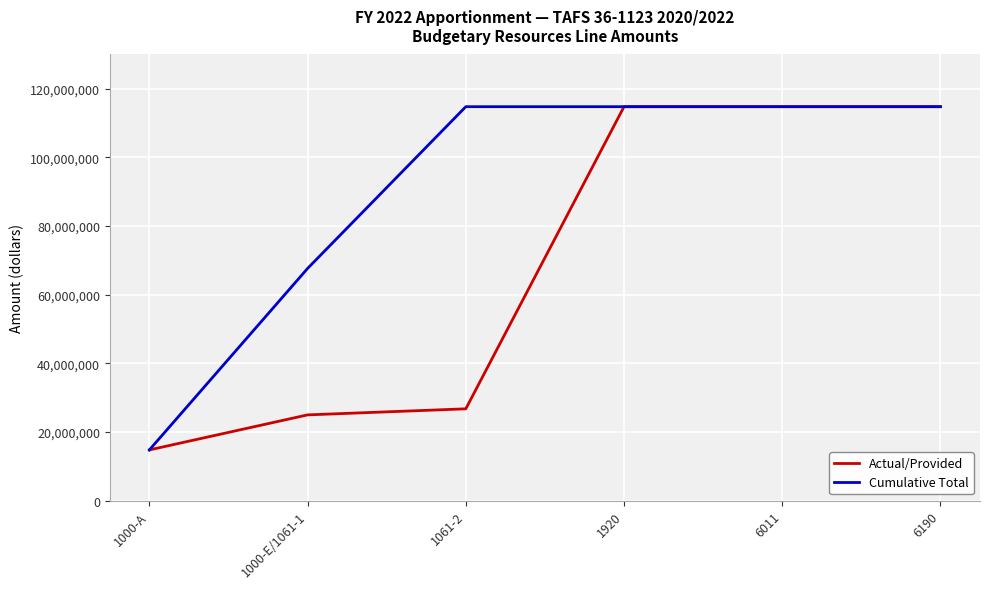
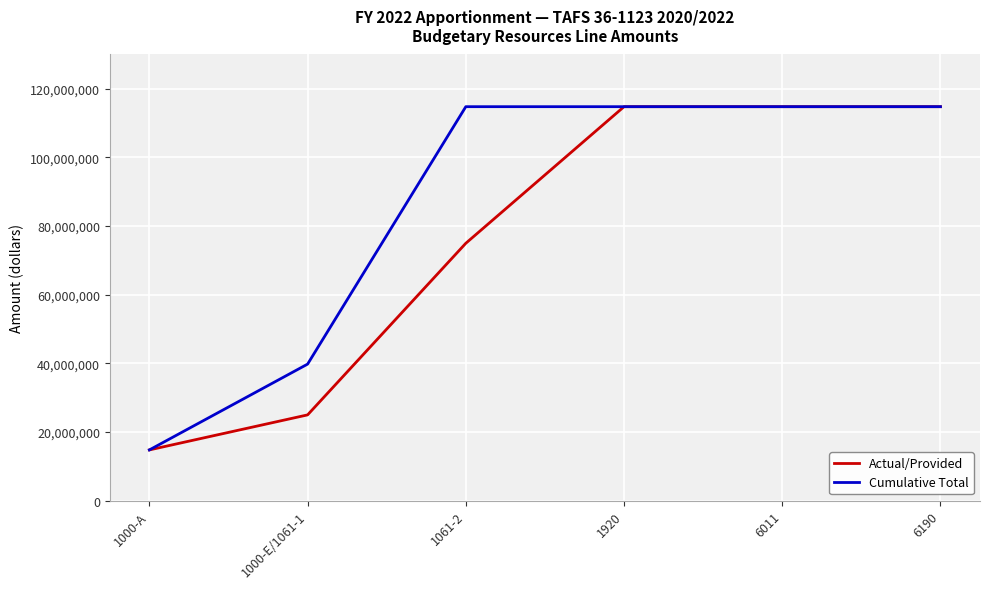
  {
    "Actual/Provided": {
      "1000-E/1061-1": "25,000,000",
-     "1061-2": "27,000,000"
+     "1061-2": "75,000,000"
    },
    "Cumulative Total": {
-     "1000-E/1061-1": "68,000,000",
+     "1000-E/1061-1": "40,000,000",
      "1061-2": "115,000,000"
    }
  }
